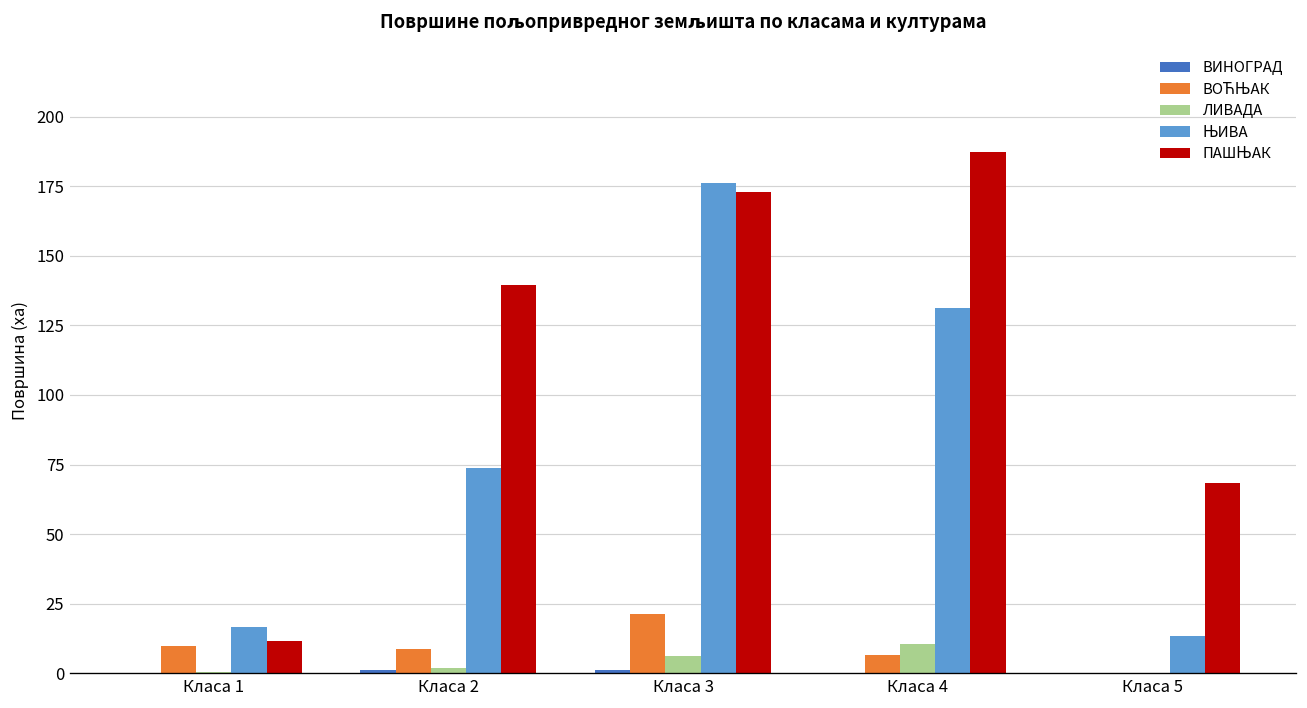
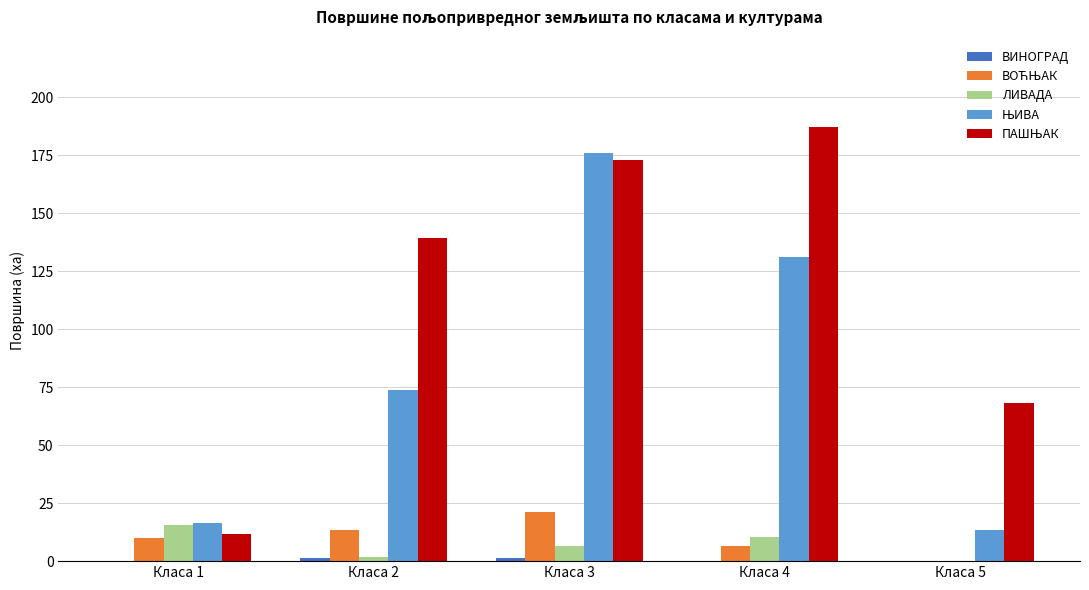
  {
    "ВОЋЊАК": {
      "Класа 1": 10,
-     "Класа 2": 9,
+     "Класа 2": 13,
      "Класа 3": 21,
      "Класа 4": 7,
      "Класа 5": 0
    },
    "ЛИВАДА": {
-     "Класа 1": 0,
+     "Класа 1": 16,
      "Класа 2": 2,
      "Класа 3": 6,
      "Класа 4": 10
    },
    "ПАШЊАК": {
      "Класа 1": 11,
      "Класа 2": 139,
      "Класа 3": 173,
      "Класа 4": 187,
      "Класа 5": 68
    }
  }
